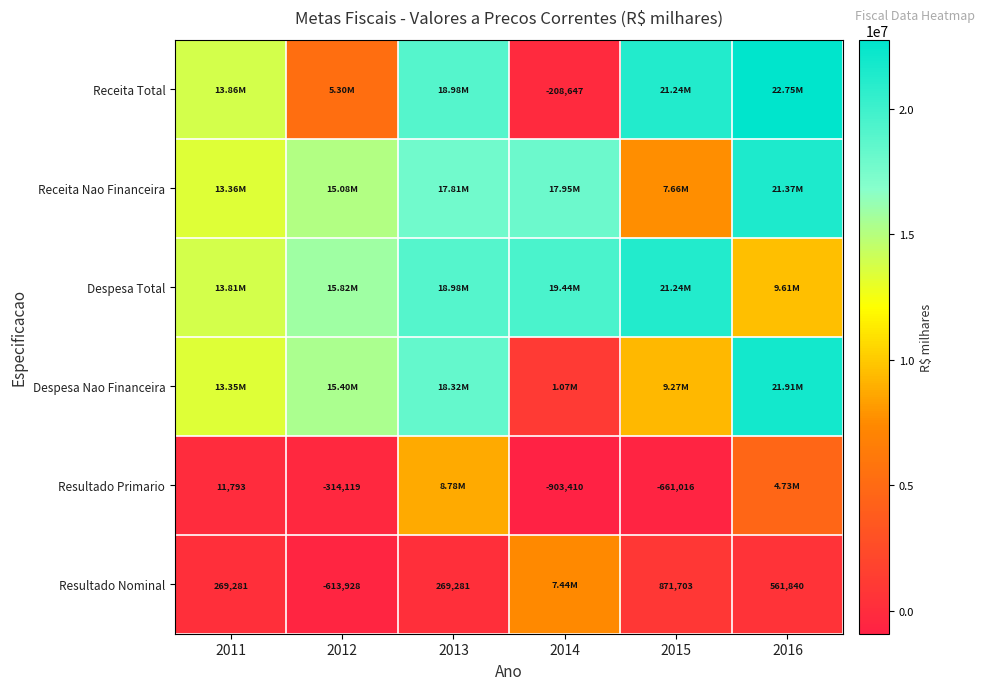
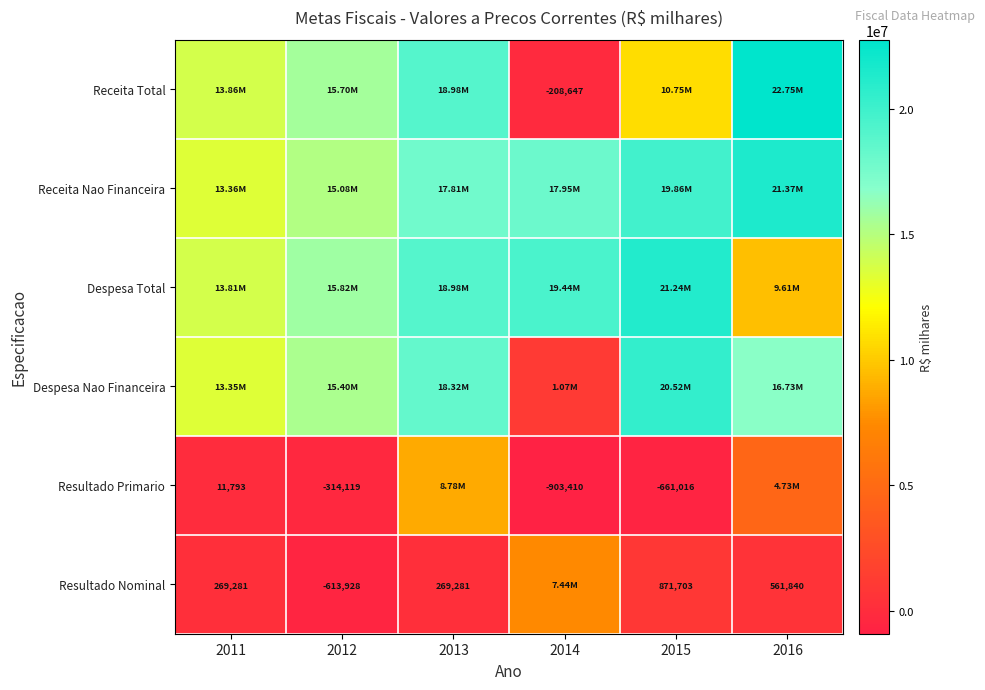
  {
    "Receita Total": {
      "2011": "13.86M",
-     "2012": "5.30M",
+     "2012": "15.70M",
      "2013": "18.98M",
      "2014": "-208,647",
-     "2015": "21.24M",
+     "2015": "10.75M",
      "2016": "22.75M"
    },
    "Receita Nao Financeira": {
      "2011": "13.36M",
      "2012": "15.08M",
      "2013": "17.81M",
      "2014": "17.95M",
-     "2015": "7.66M",
+     "2015": "19.86M",
      "2016": "21.37M"
    },
    "Despesa Total": {
      "2011": "13.81M",
      "2012": "15.82M",
      "2013": "18.98M",
      "2014": "19.44M",
      "2015": "21.24M",
      "2016": "9.61M"
    },
    "Despesa Nao Financeira": {
      "2011": "13.35M",
      "2012": "15.40M",
      "2013": "18.32M",
      "2014": "1.07M",
-     "2015": "9.27M",
-     "2016": "21.91M"
+     "2015": "20.52M",
+     "2016": "16.73M"
    },
    "Resultado Primario": {
      "2011": "11,793",
      "2012": "-314,119",
      "2013": "8.78M",
      "2014": "-903,410",
      "2015": "-661,016",
      "2016": "4.73M"
    },
    "Resultado Nominal": {
      "2011": "269,281",
      "2012": "-613,928",
      "2013": "269,281",
      "2014": "7.44M",
      "2015": "871,703",
      "2016": "561,840"
    }
  }
